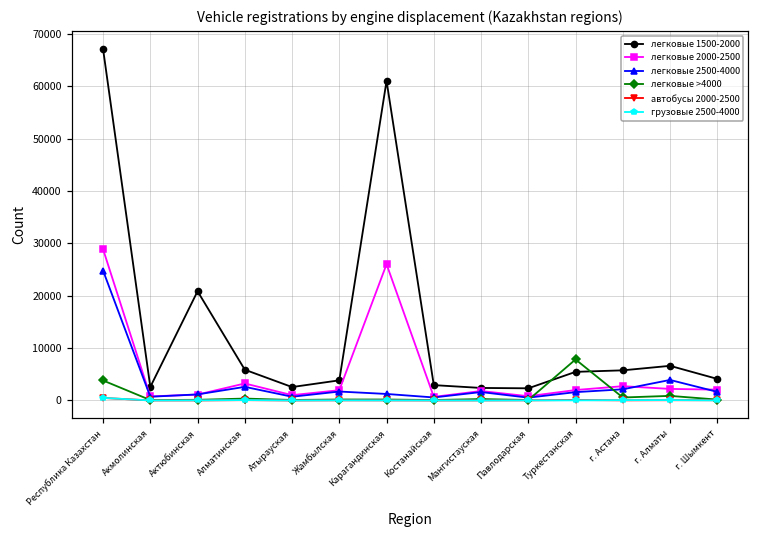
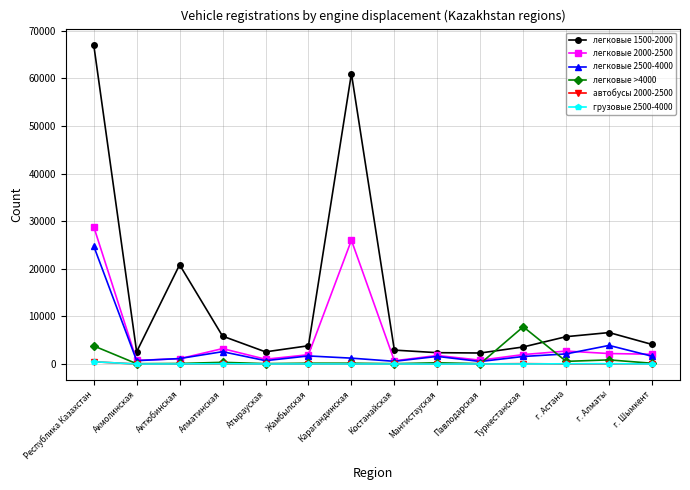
  {
    "легковые 1500-2000": {
      "Республика Казахстан": 67000,
      "Акмолинская": 3000,
      "Актюбинская": 21000,
      "Алматинская": 6000,
      "Атырауская": 3000,
      "Жамбылская": 4000,
      "Карагандинская": 61000,
      "Костанайская": 3000,
      "Мангистауская": 2000,
      "Павлодарская": 2000,
-     "Туркестанская": 5000,
+     "Туркестанская": 4000,
      "г. Астана": 6000,
      "г. Алматы": 7000,
      "г. Шымкент": 4000
    },
    "легковые 2000-2500": {
      "Республика Казахстан": 29000,
      "Алматинская": 3000,
      "Карагандинская": 26000,
      "г. Астана": 3000,
      "г. Алматы": 2000
    },
    "легковые 2500-4000": {
      "Республика Казахстан": 25000,
      "Алматинская": 3000,
      "Карагандинская": 1000,
      "г. Астана": 2000,
      "г. Алматы": 4000
    },
    "легковые >4000": {
      "Республика Казахстан": 4000,
      "Туркестанская": 8000,
      "г. Алматы": 1000
    },
    "грузовые 2500-4000": {
      "Республика Казахстан": 0,
      "Туркестанская": 0,
      "г. Алматы": 0
    }
  }
